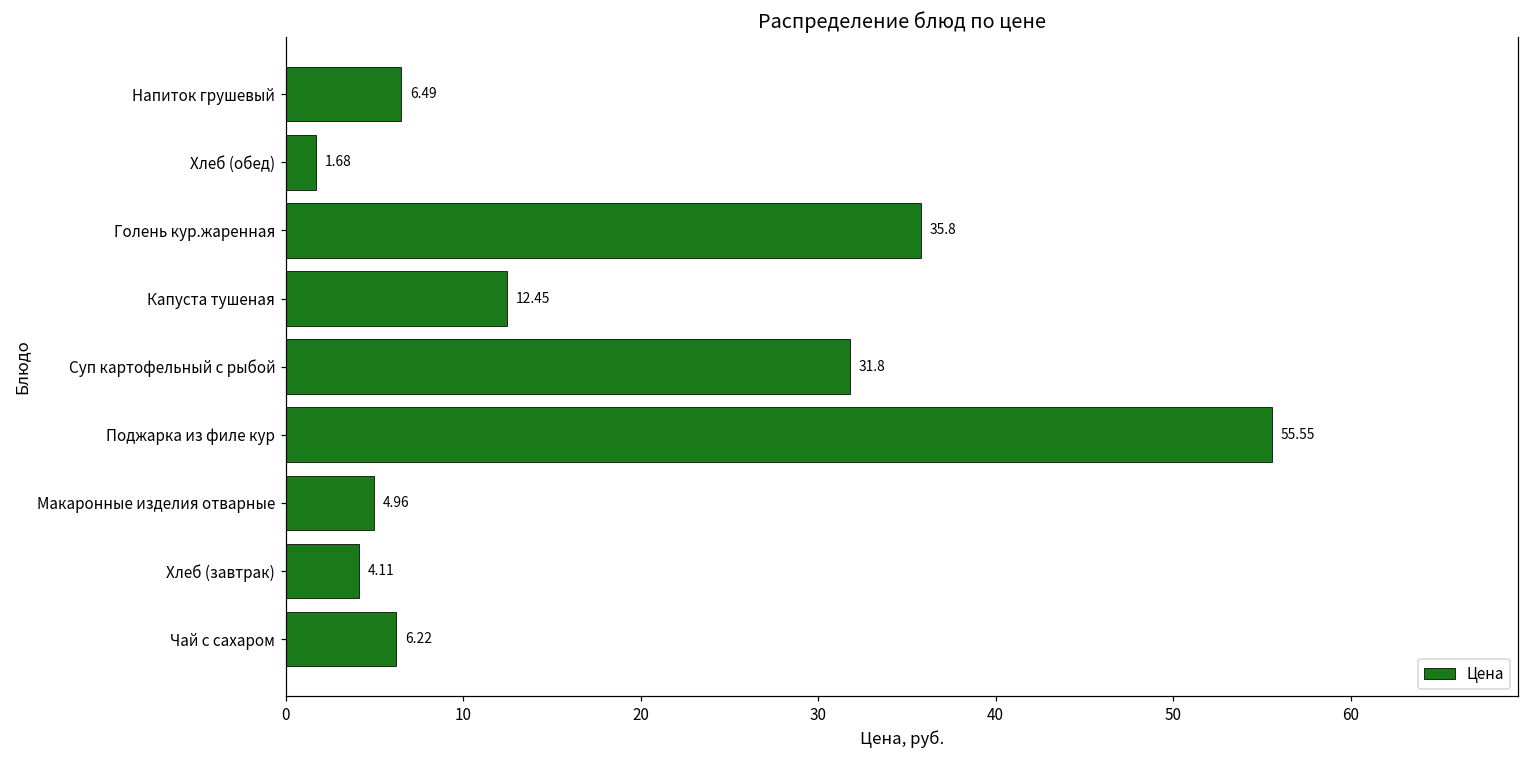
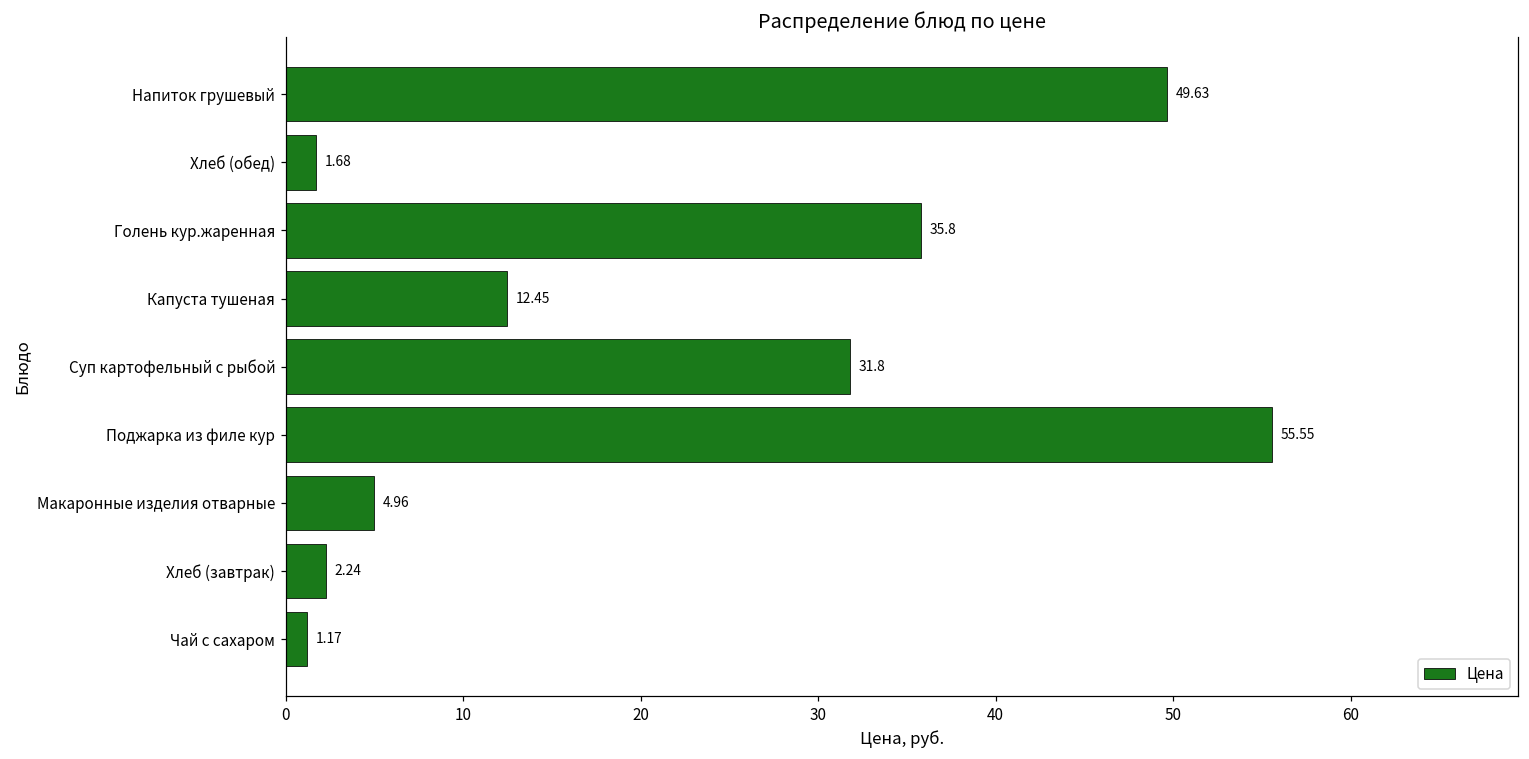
  {
-   "Напиток грушевый": 6.49,
+   "Напиток грушевый": 49.63,
    "Хлеб (обед)": 1.68,
    "Голень кур.жаренная": 35.8,
    "Капуста тушеная": 12.45,
    "Суп картофельный с рыбой": 31.8,
    "Поджарка из филе кур": 55.55,
    "Макаронные изделия отварные": 4.96,
-   "Хлеб (завтрак)": 4.11,
-   "Чай с сахаром": 6.22
+   "Хлеб (завтрак)": 2.24,
+   "Чай с сахаром": 1.17
  }
